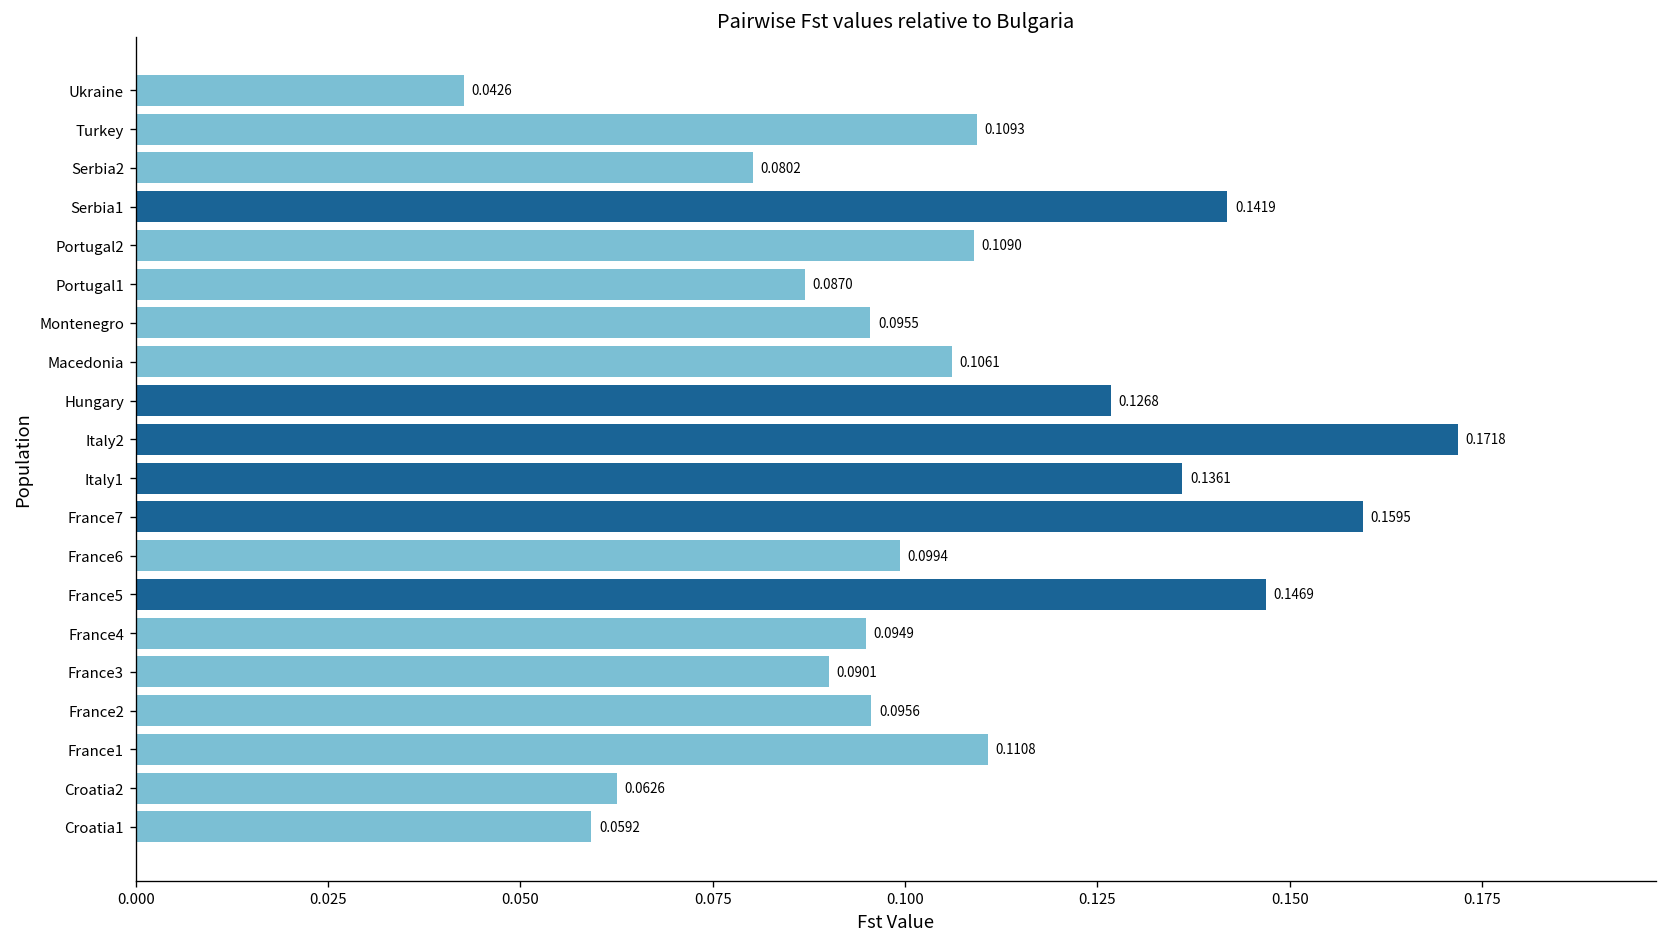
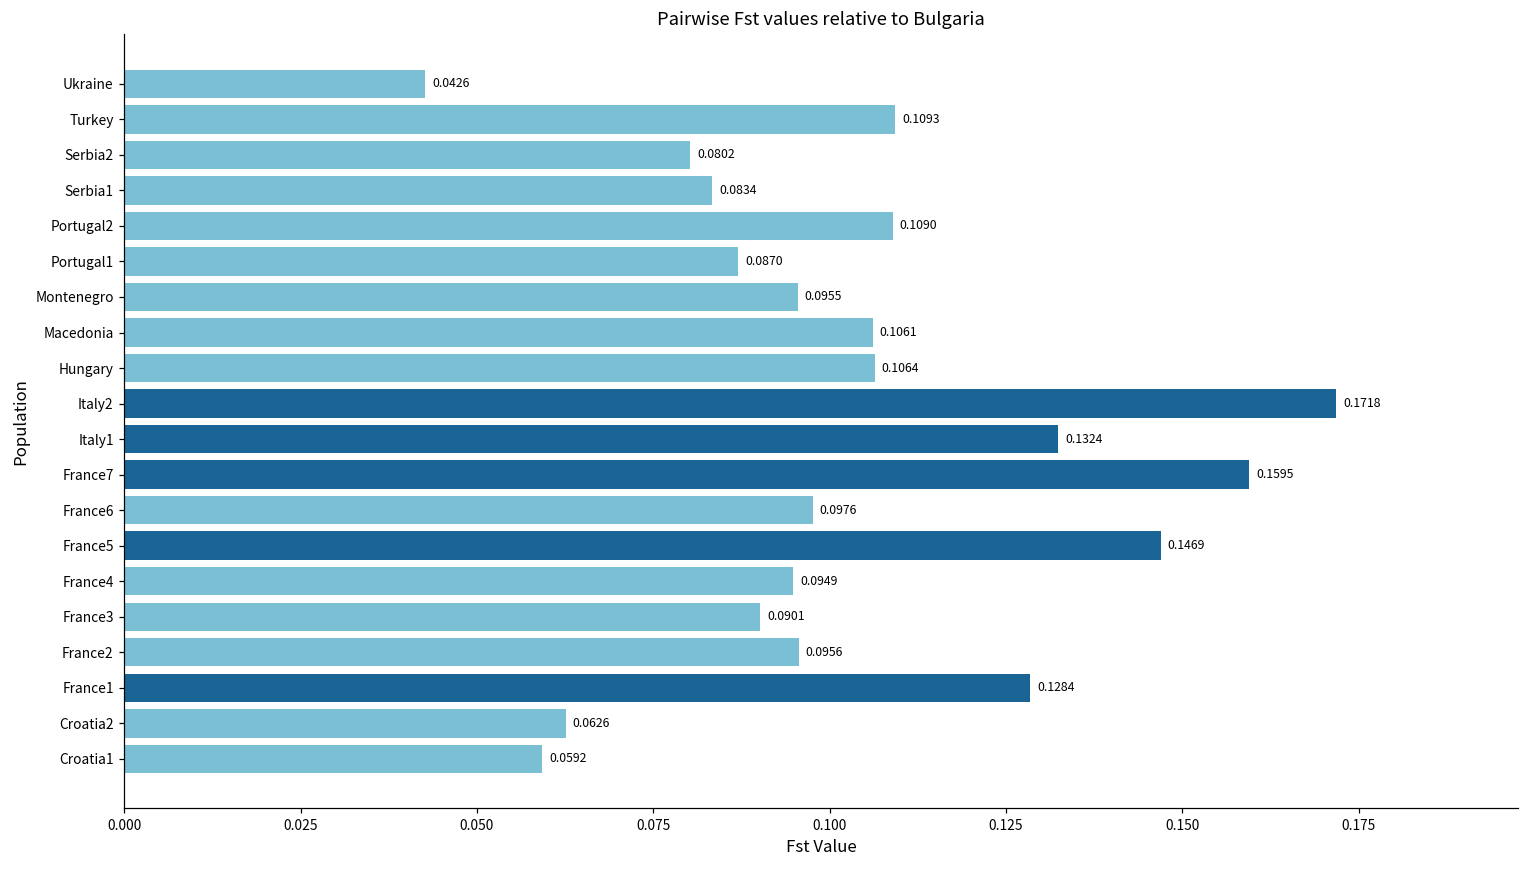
  {
    "Ukraine": 0.0426,
    "Turkey": 0.1093,
    "Serbia2": 0.0802,
-   "Serbia1": 0.1419,
+   "Serbia1": 0.0834,
    "Portugal2": 0.1090,
    "Portugal1": 0.0870,
    "Montenegro": 0.0955,
    "Macedonia": 0.1061,
-   "Hungary": 0.1268,
+   "Hungary": 0.1064,
    "Italy2": 0.1718,
-   "Italy1": 0.1361,
+   "Italy1": 0.1324,
    "France7": 0.1595,
-   "France6": 0.0994,
+   "France6": 0.0976,
    "France5": 0.1469,
    "France4": 0.0949,
    "France3": 0.0901,
    "France2": 0.0956,
-   "France1": 0.1108,
+   "France1": 0.1284,
    "Croatia2": 0.0626,
    "Croatia1": 0.0592
  }
